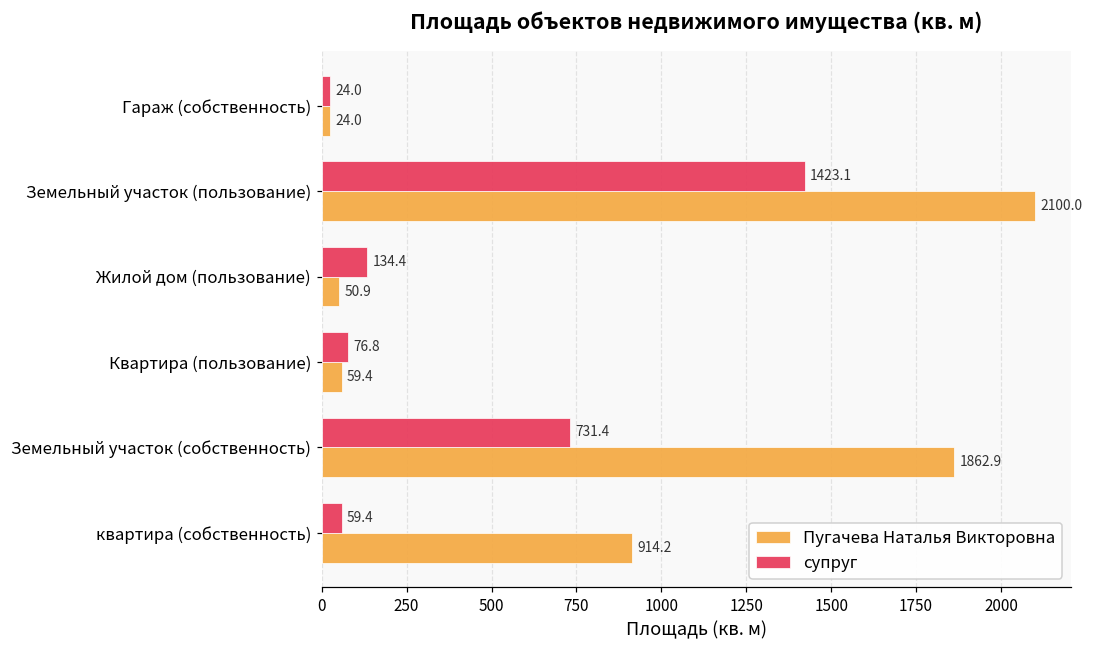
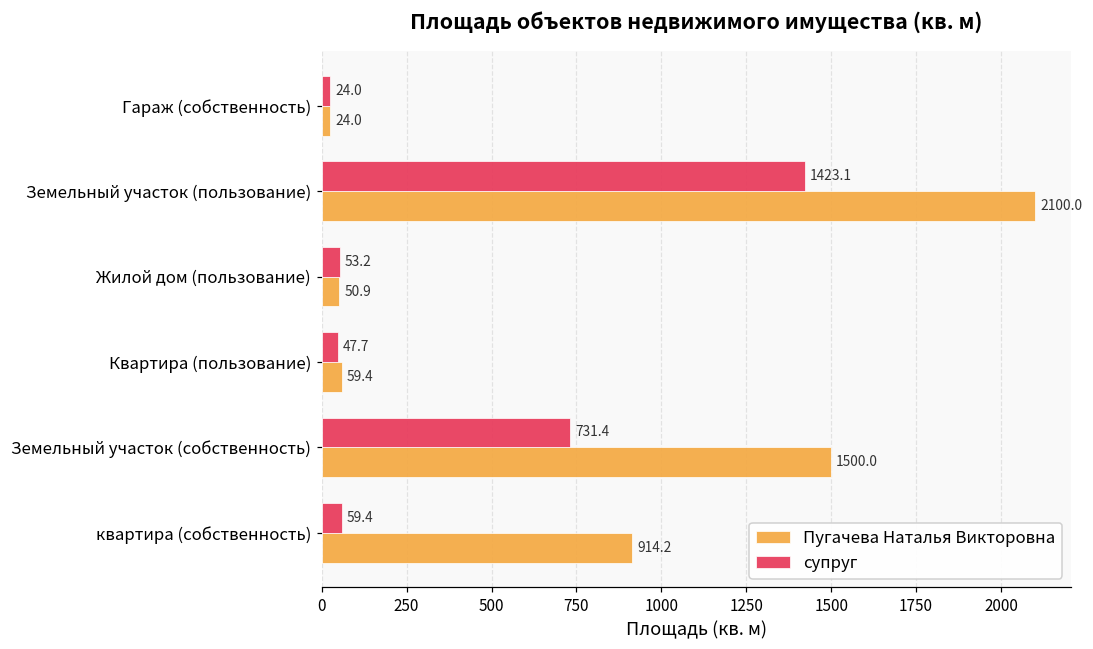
  {
    "Пугачева Наталья Викторовна": {
      "Гараж (собственность)": 24.0,
      "Земельный участок (пользование)": 2100.0,
      "Жилой дом (пользование)": 50.9,
      "Квартира (пользование)": 59.4,
-     "Земельный участок (собственность)": 1862.9,
+     "Земельный участок (собственность)": 1500.0,
      "квартира (собственность)": 914.2
    },
    "супруг": {
      "Гараж (собственность)": 24.0,
      "Земельный участок (пользование)": 1423.1,
-     "Жилой дом (пользование)": 134.4,
-     "Квартира (пользование)": 76.8,
+     "Жилой дом (пользование)": 53.2,
+     "Квартира (пользование)": 47.7,
      "Земельный участок (собственность)": 731.4,
      "квартира (собственность)": 59.4
    }
  }
